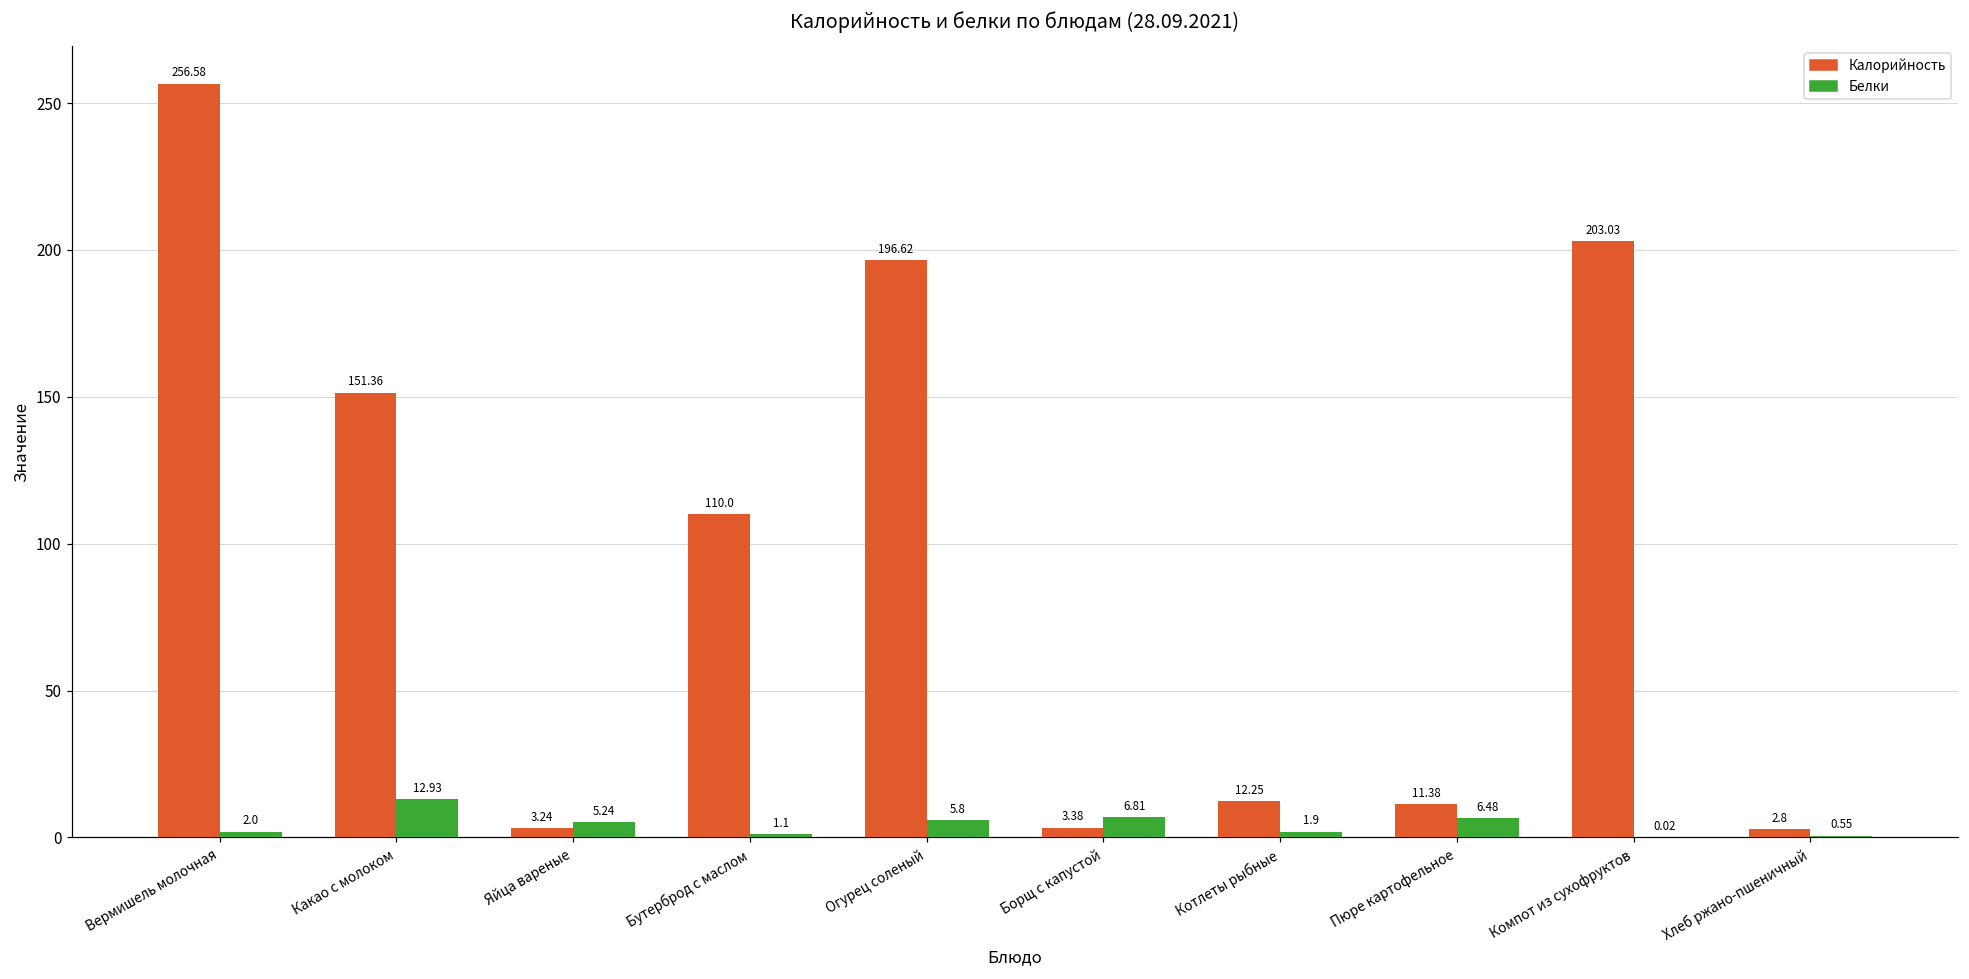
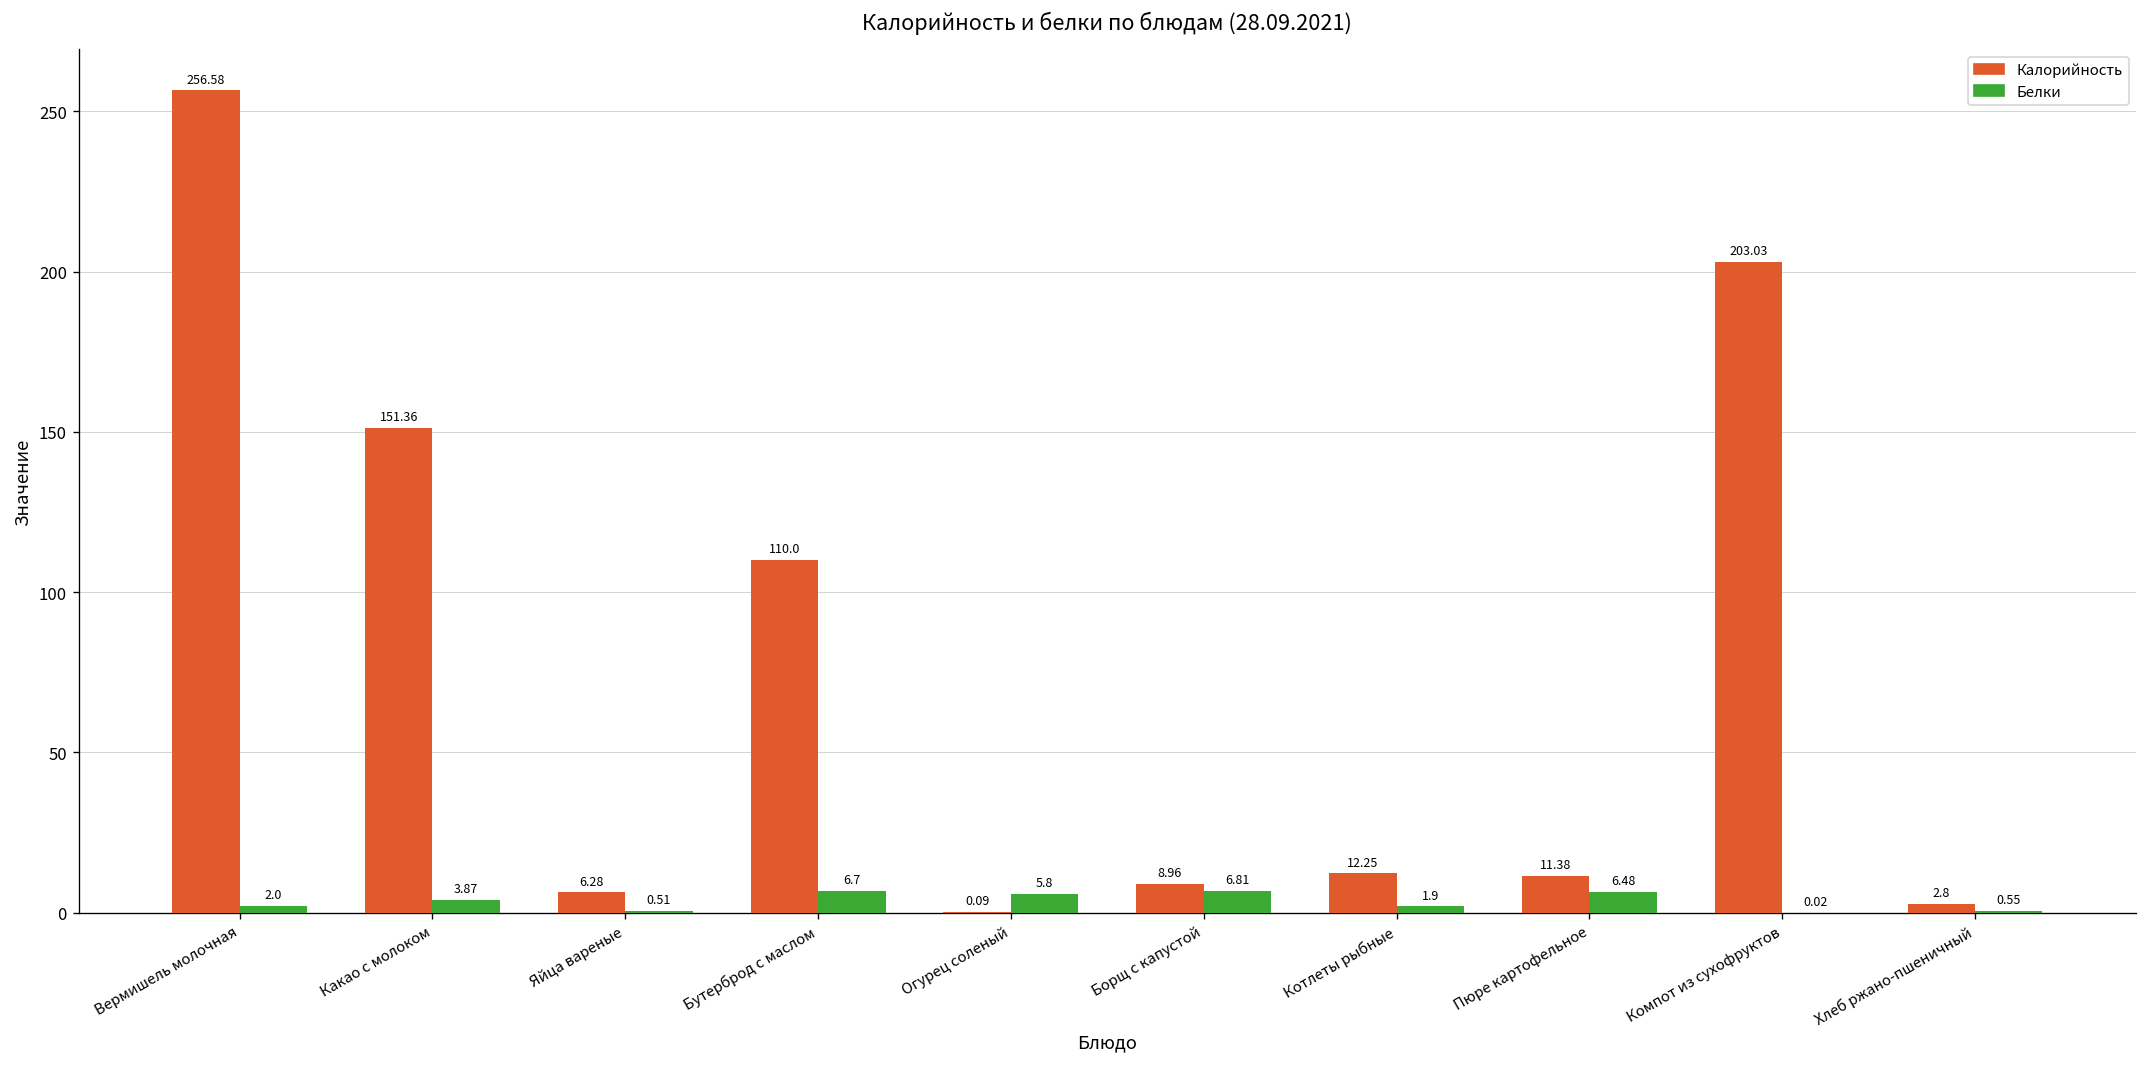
  {
    "Калорийность": {
      "Вермишель молочная": 256.58,
      "Какао с молоком": 151.36,
-     "Яйца вареные": 3.24,
+     "Яйца вареные": 6.28,
      "Бутерброд с маслом": 110.0,
-     "Огурец соленый": 196.62,
-     "Борщ с капустой": 3.38,
+     "Огурец соленый": 0.09,
+     "Борщ с капустой": 8.96,
      "Котлеты рыбные": 12.25,
      "Пюре картофельное": 11.38,
      "Компот из сухофруктов": 203.03,
      "Хлеб ржано-пшеничный": 2.8
    },
    "Белки": {
      "Вермишель молочная": 2.0,
-     "Какао с молоком": 12.93,
-     "Яйца вареные": 5.24,
-     "Бутерброд с маслом": 1.1,
+     "Какао с молоком": 3.87,
+     "Яйца вареные": 0.51,
+     "Бутерброд с маслом": 6.7,
      "Огурец соленый": 5.8,
      "Борщ с капустой": 6.81,
      "Котлеты рыбные": 1.9,
      "Пюре картофельное": 6.48,
      "Компот из сухофруктов": 0.02,
      "Хлеб ржано-пшеничный": 0.55
    }
  }
